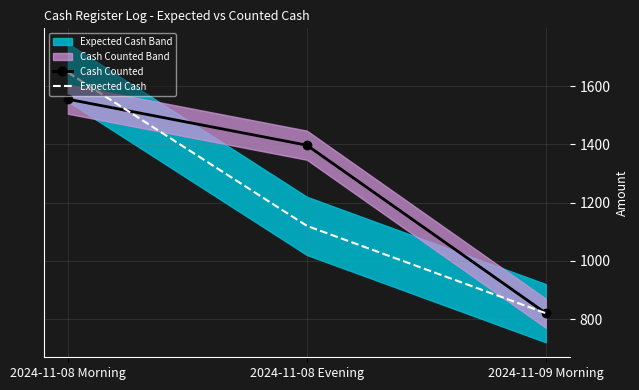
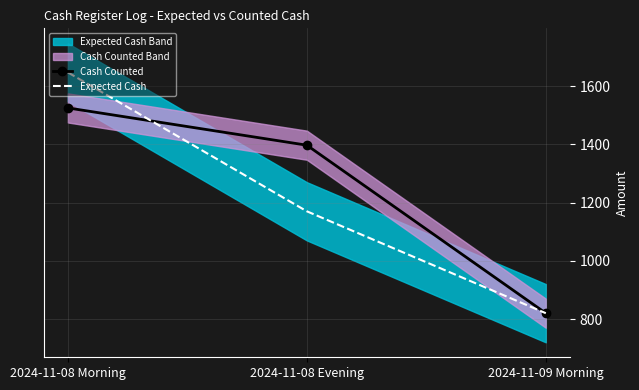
  {
    "Cash Counted": {
-     "2024-11-08 Morning": 1560,
+     "2024-11-08 Morning": 1530,
      "2024-11-08 Evening": 1400
    },
    "Expected Cash": {
-     "2024-11-08 Evening": 1120
+     "2024-11-08 Evening": 1170
    }
  }
